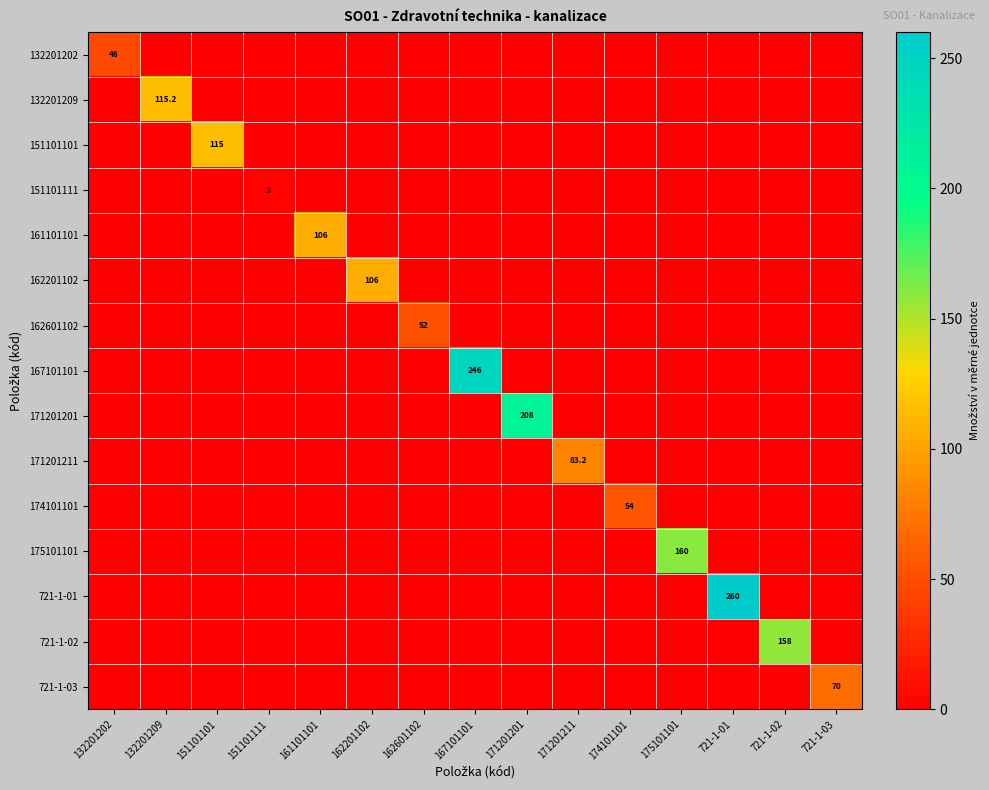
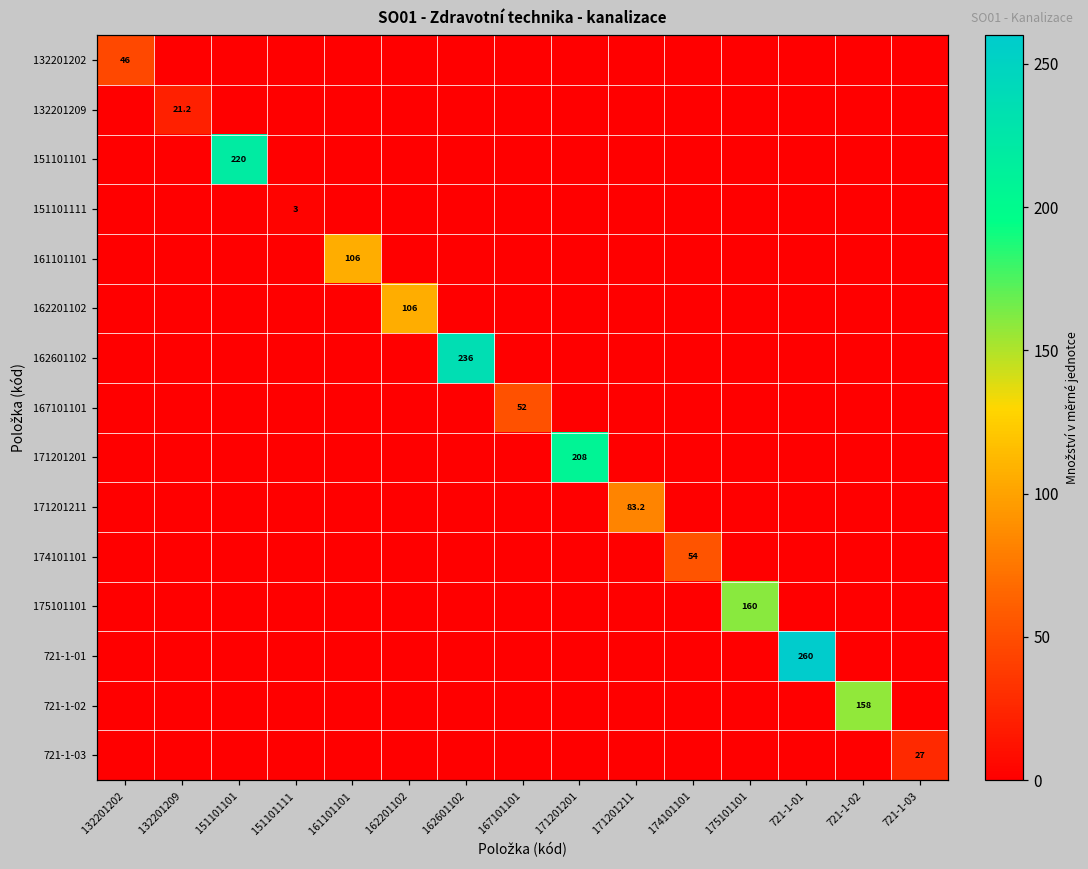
  {
    "132201202": {
      "132201202": 46
    },
    "132201209": {
-     "132201209": 115.2
+     "132201209": 21.2
    },
    "151101101": {
-     "151101101": 115
+     "151101101": 220
    },
    "151101111": {
      "151101111": 3
    },
    "161101101": {
      "161101101": 106
    },
    "162201102": {
      "162201102": 106
    },
    "162601102": {
-     "162601102": 52
+     "162601102": 236
    },
    "167101101": {
-     "167101101": 246
+     "167101101": 52
    },
    "171201201": {
      "171201201": 208
    },
    "171201211": {
      "171201211": 83.2
    },
    "174101101": {
      "174101101": 54
    },
    "175101101": {
      "175101101": 160
    },
    "721-1-01": {
      "721-1-01": 260
    },
    "721-1-02": {
      "721-1-02": 158
    },
    "721-1-03": {
-     "721-1-03": 70
+     "721-1-03": 27
    }
  }
